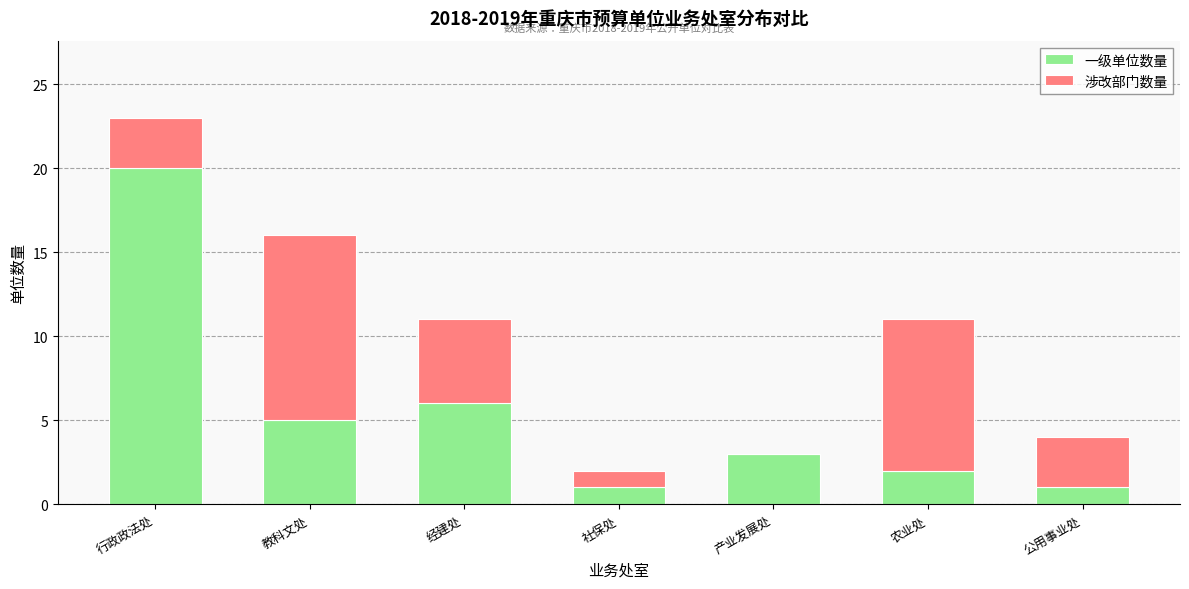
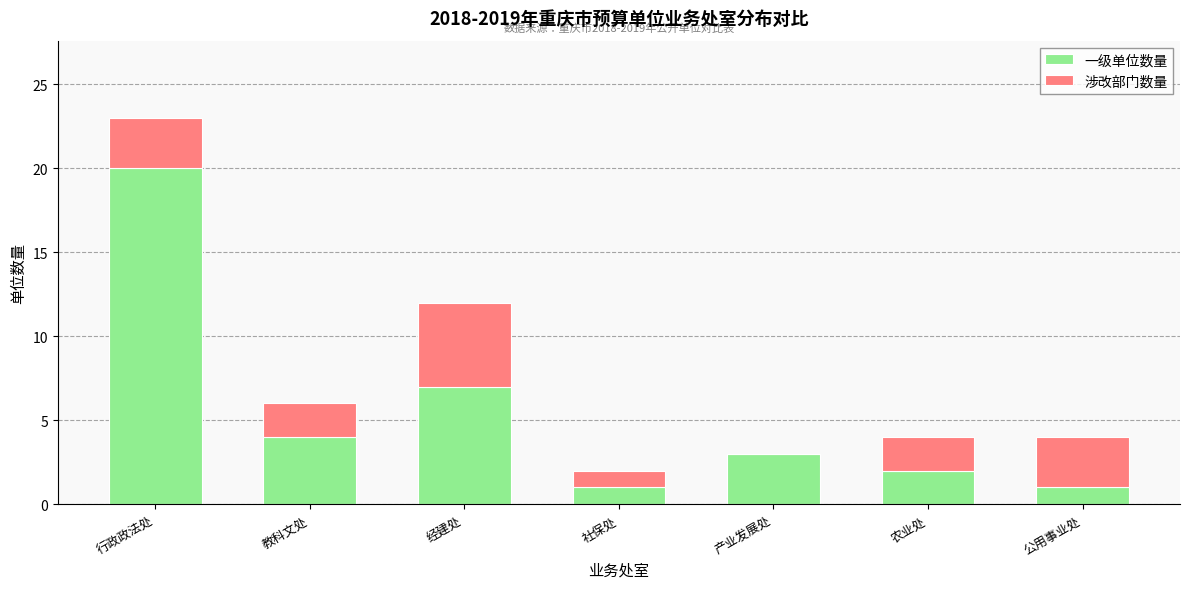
  {
    "一级单位数量": {
      "行政政法处": 20,
-     "教科文处": 5,
-     "经建处": 6,
+     "教科文处": 4,
+     "经建处": 7,
      "社保处": 1,
      "产业发展处": 3,
      "农业处": 2,
      "公用事业处": 1
    },
    "涉改部门数量": {
      "行政政法处": 3,
-     "教科文处": 11,
+     "教科文处": 2,
      "经建处": 5,
      "社保处": 1,
      "产业发展处": 0,
-     "农业处": 9,
+     "农业处": 2,
      "公用事业处": 3
    }
  }
